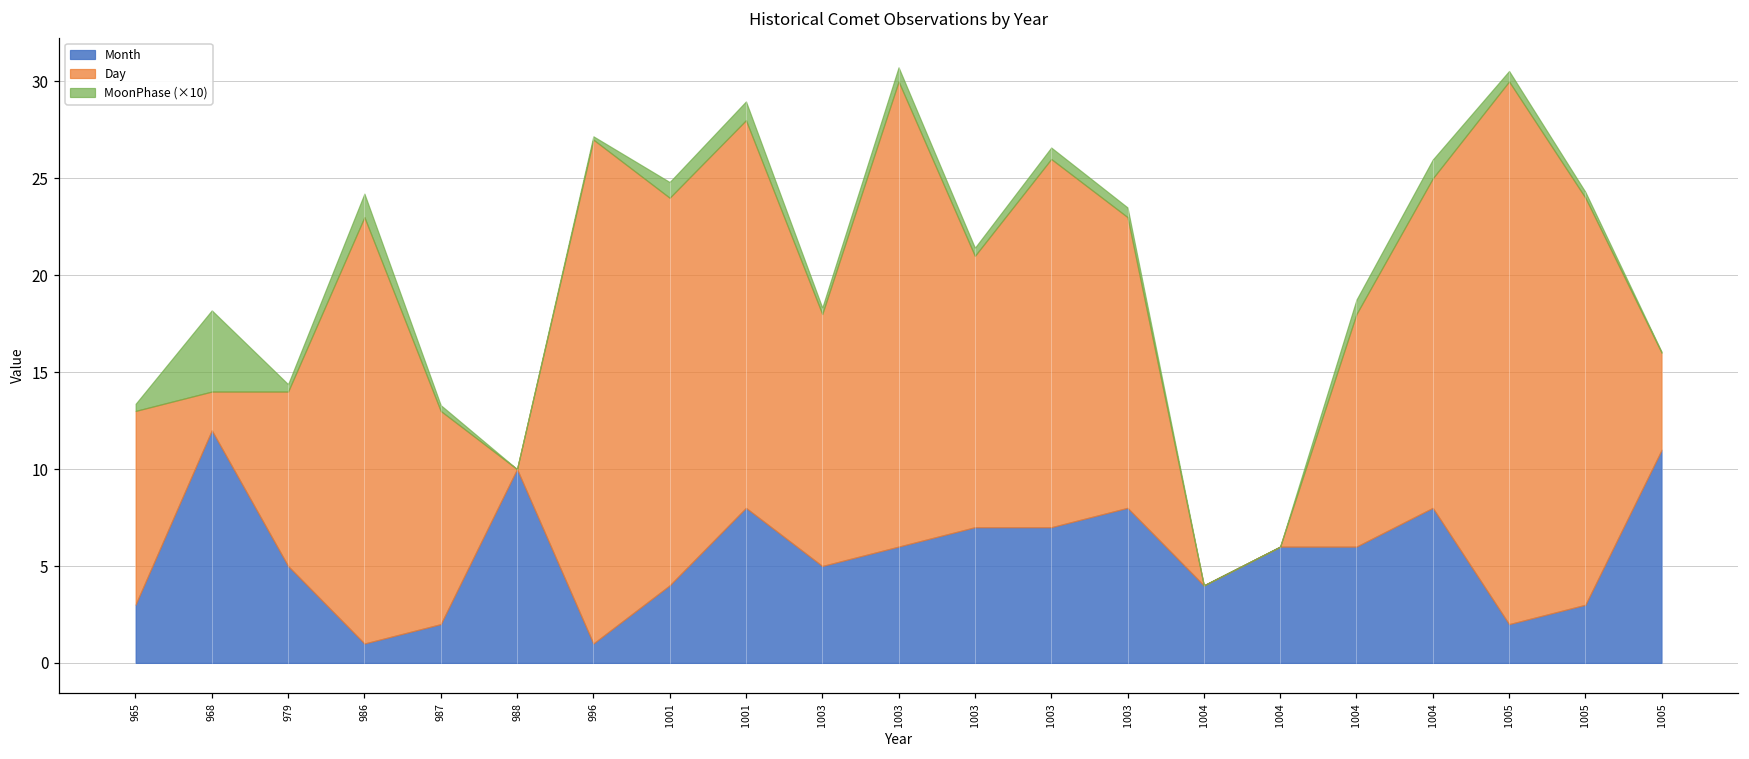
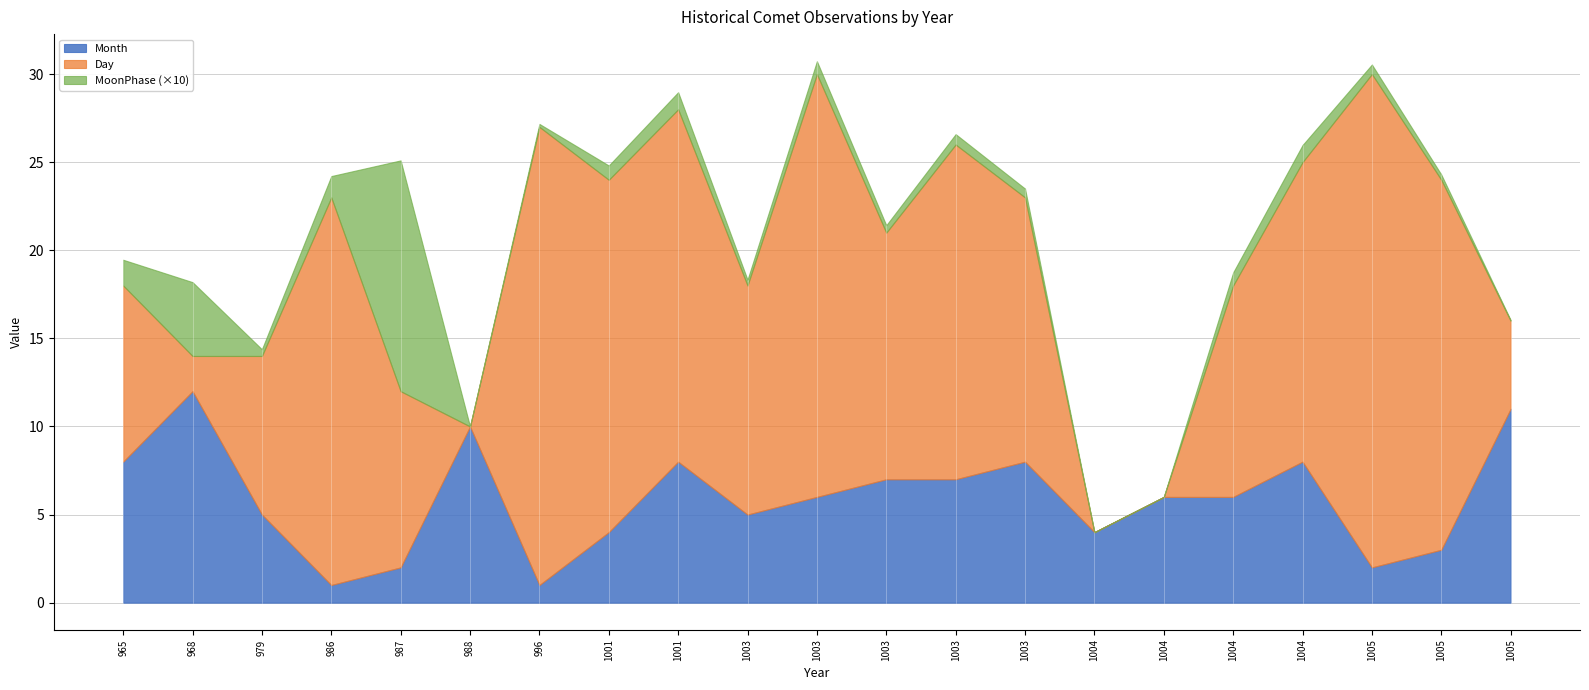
  {
    "Month": {
-     "965": 3,
+     "965": 8,
      "968": 12,
      "979": 5,
      "986": 1,
      "987": 2,
      "996": 1
    },
    "Day": {
      "965": 10,
      "968": 2,
      "979": 9,
      "986": 22,
-     "987": 11,
+     "987": 10,
      "996": 26
    },
    "MoonPhase (×10)": {
-     "965": 0.4,
-     "987": 0.3
+     "965": 1.5,
+     "987": 13.1
    }
  }
